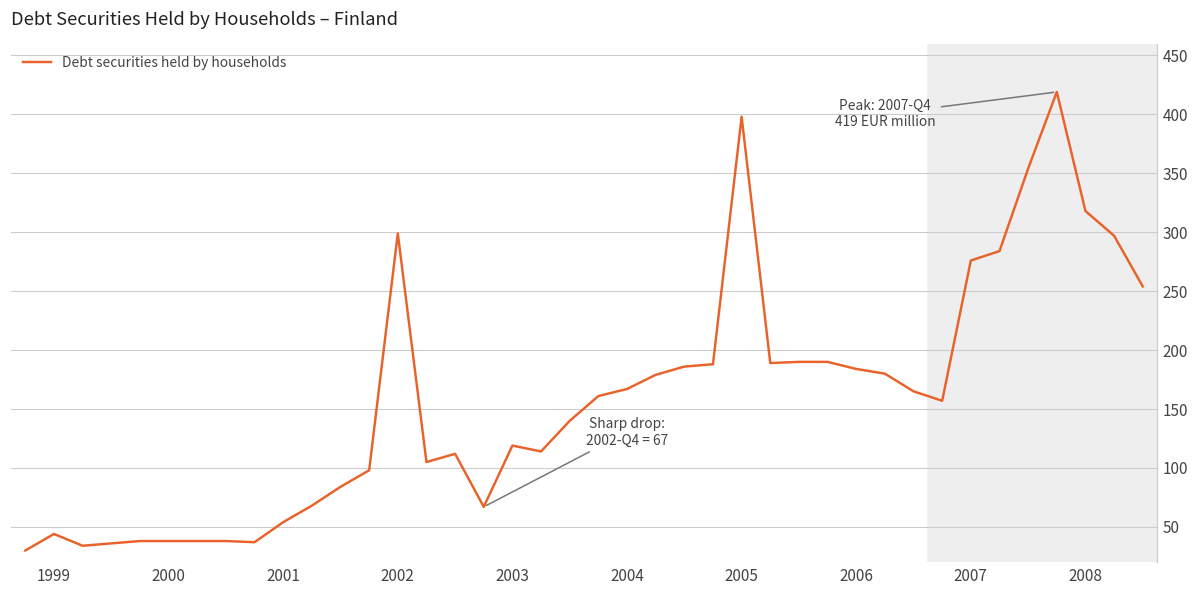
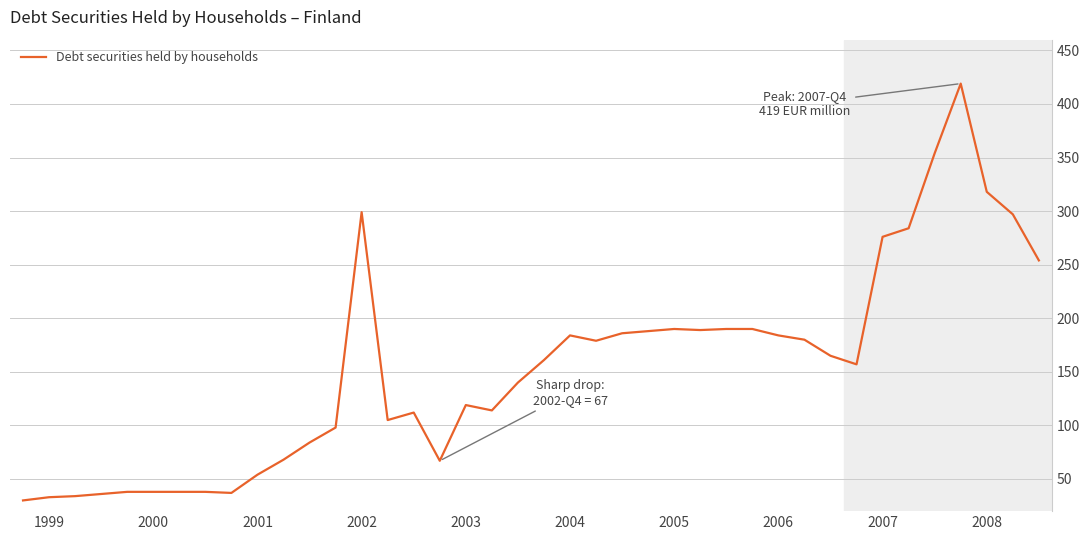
  {
-   "1999": 44,
+   "1999": 33,
    "2000": 38,
    "2001": 54,
    "2002": 299,
-   "2004": 167,
-   "2005": 398,
+   "2004": 184,
+   "2005": 190,
    "2006": 184,
    "2007": 276,
    "2008": 318
  }
